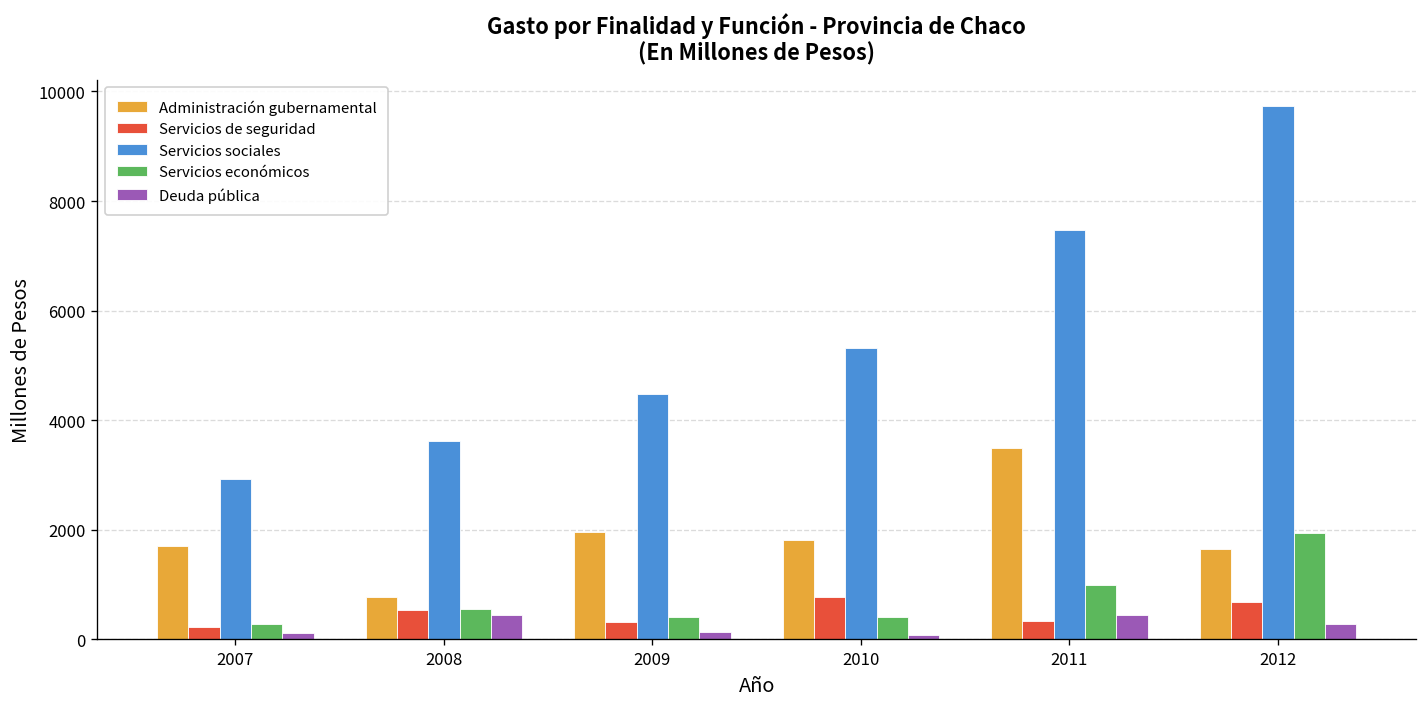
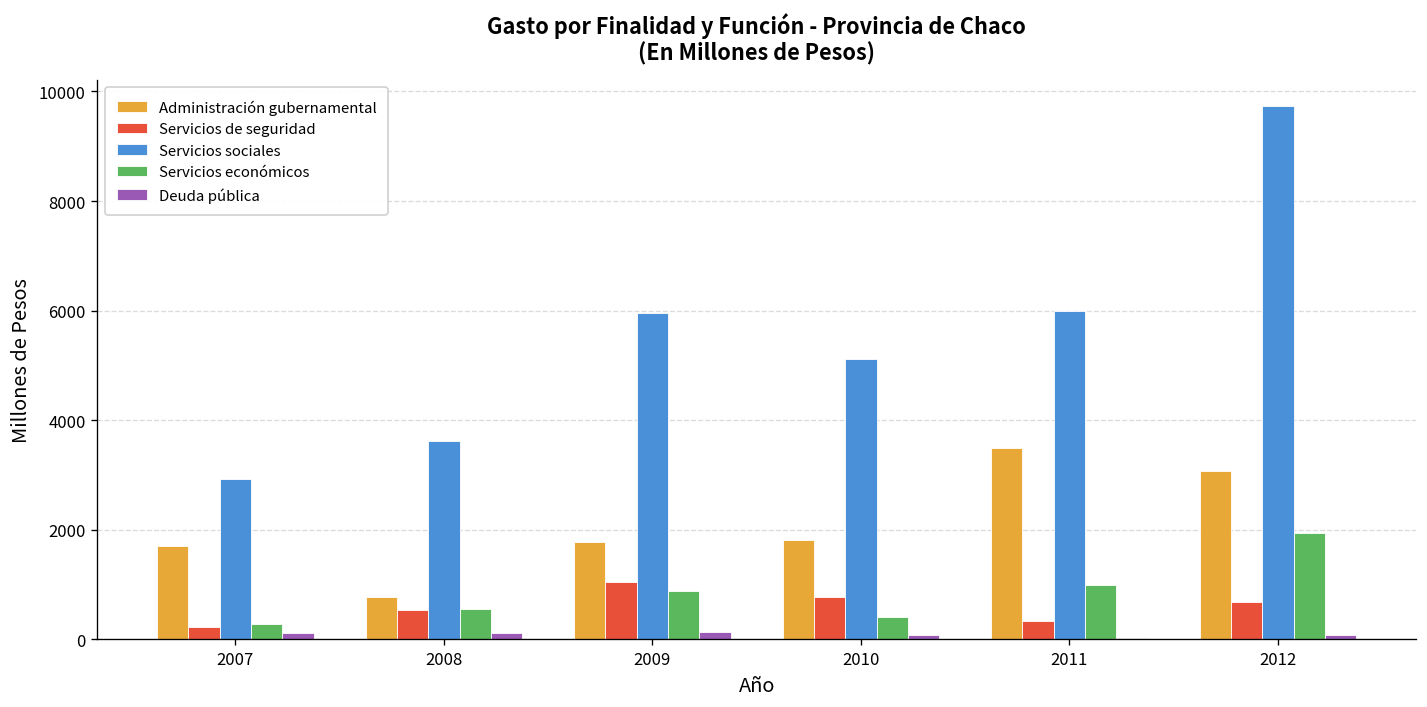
  {
    "Administración gubernamental": {
      "2007": 1700,
      "2008": 800,
-     "2009": 2000,
+     "2009": 1800,
      "2010": 1800,
      "2011": 3500,
-     "2012": 1700
+     "2012": 3100
    },
    "Servicios de seguridad": {
      "2007": 200,
      "2008": 500,
-     "2009": 300,
+     "2009": 1000,
      "2010": 800,
      "2011": 300,
      "2012": 700
    },
    "Servicios sociales": {
      "2007": 2900,
      "2008": 3600,
-     "2009": 4500,
-     "2010": 5300,
-     "2011": 7500,
+     "2009": 6000,
+     "2010": 5100,
+     "2011": 6000,
      "2012": 9700
    },
    "Servicios económicos": {
      "2007": 300,
      "2008": 600,
-     "2009": 400,
+     "2009": 900,
      "2010": 400,
      "2011": 1000,
      "2012": 1900
    },
    "Deuda pública": {
      "2007": 100,
-     "2008": 400,
+     "2008": 100,
      "2009": 100,
      "2010": 100,
-     "2011": 400,
-     "2012": 300
+     "2011": 0,
+     "2012": 100
    }
  }
